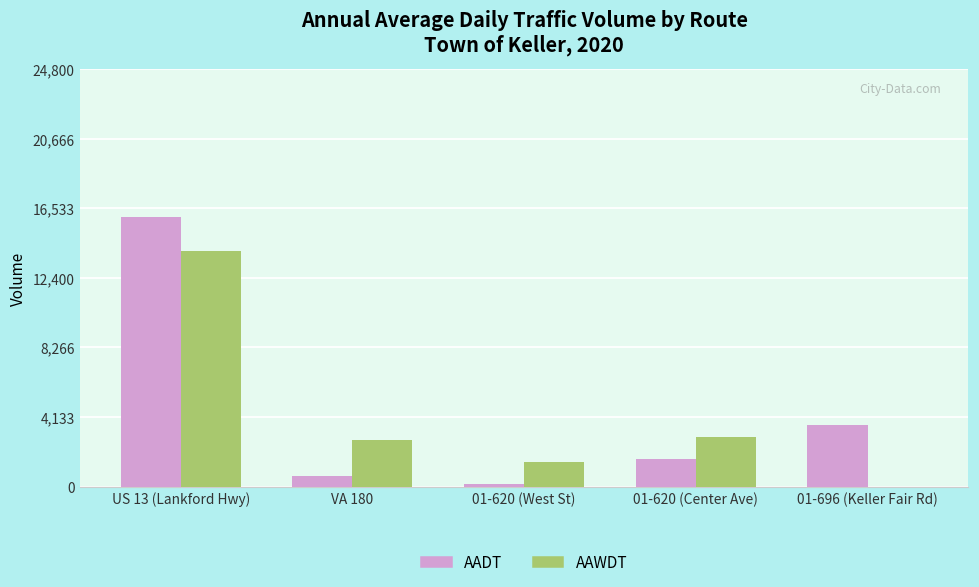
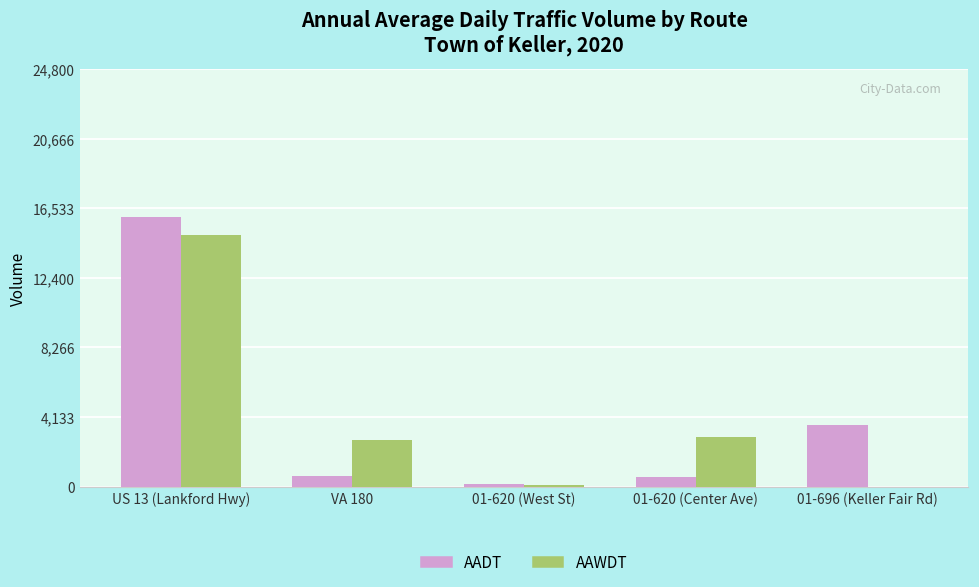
  {
    "AADT": {
      "US 13 (Lankford Hwy)": "16,000",
      "VA 180": "600",
-     "01-620 (Center Ave)": "1,700",
+     "01-620 (Center Ave)": "600",
      "01-696 (Keller Fair Rd)": "3,600"
    },
    "AAWDT": {
-     "US 13 (Lankford Hwy)": "14,000",
+     "US 13 (Lankford Hwy)": "14,900",
      "VA 180": "2,700",
-     "01-620 (West St)": "1,500",
+     "01-620 (West St)": "100",
      "01-620 (Center Ave)": "3,000",
      "01-696 (Keller Fair Rd)": "0"
    }
  }
